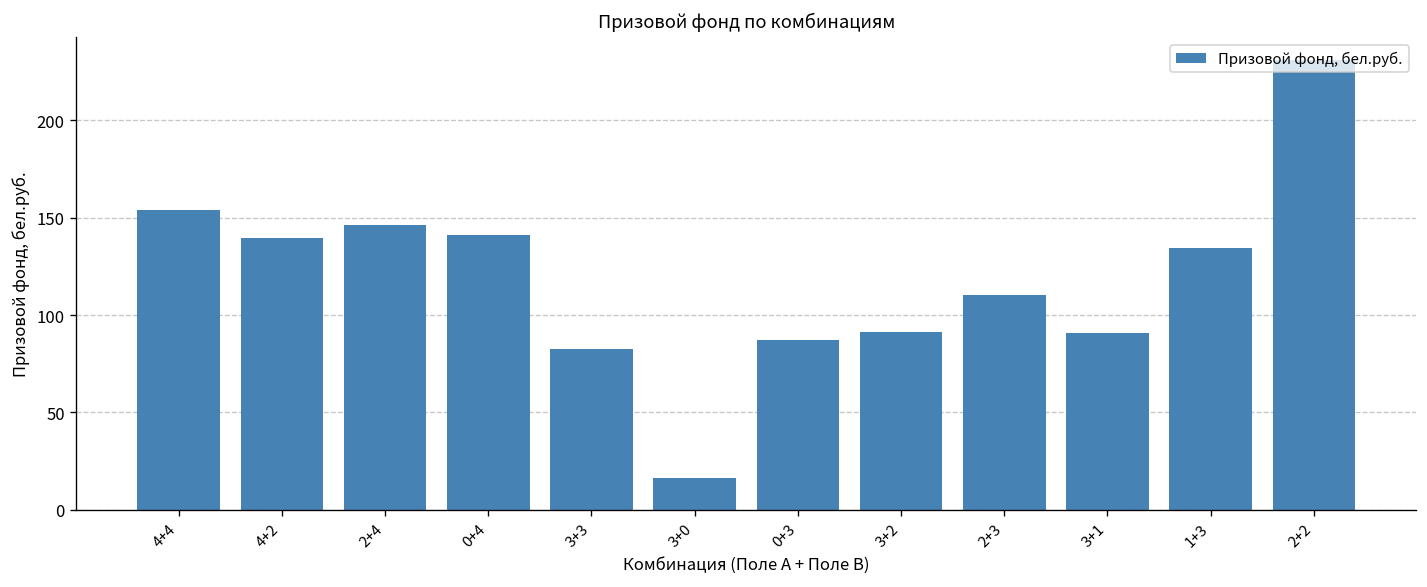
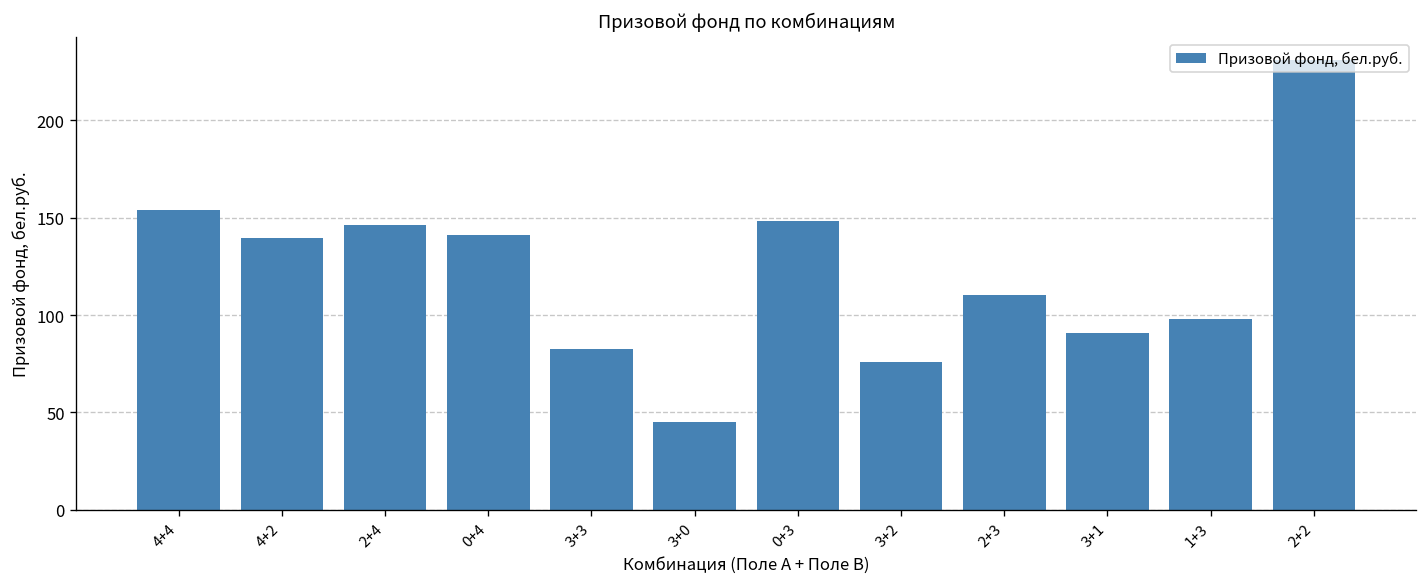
  {
    "4+4": 154,
    "4+2": 140,
    "2+4": 146,
    "0+4": 141,
    "3+3": 83,
-   "3+0": 17,
-   "0+3": 87,
-   "3+2": 91,
+   "3+0": 45,
+   "0+3": 149,
+   "3+2": 76,
    "2+3": 110,
    "3+1": 91,
-   "1+3": 134
+   "1+3": 98
  }
